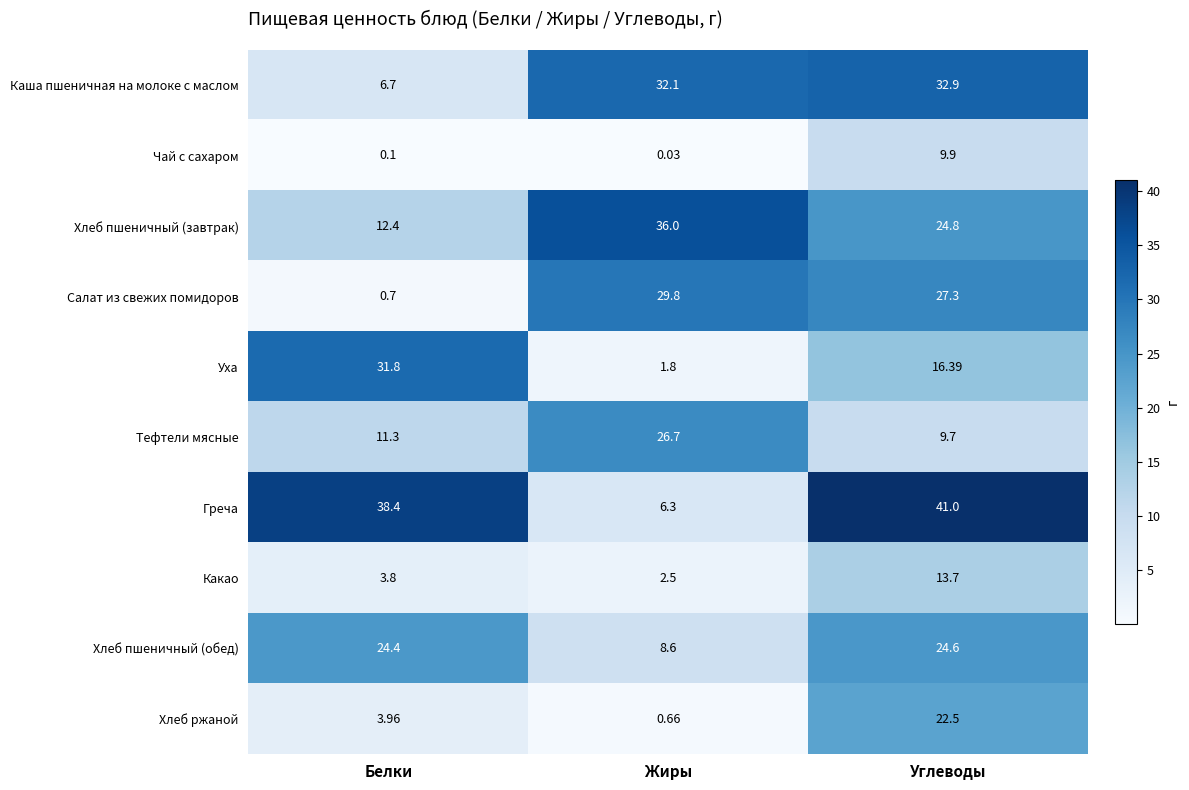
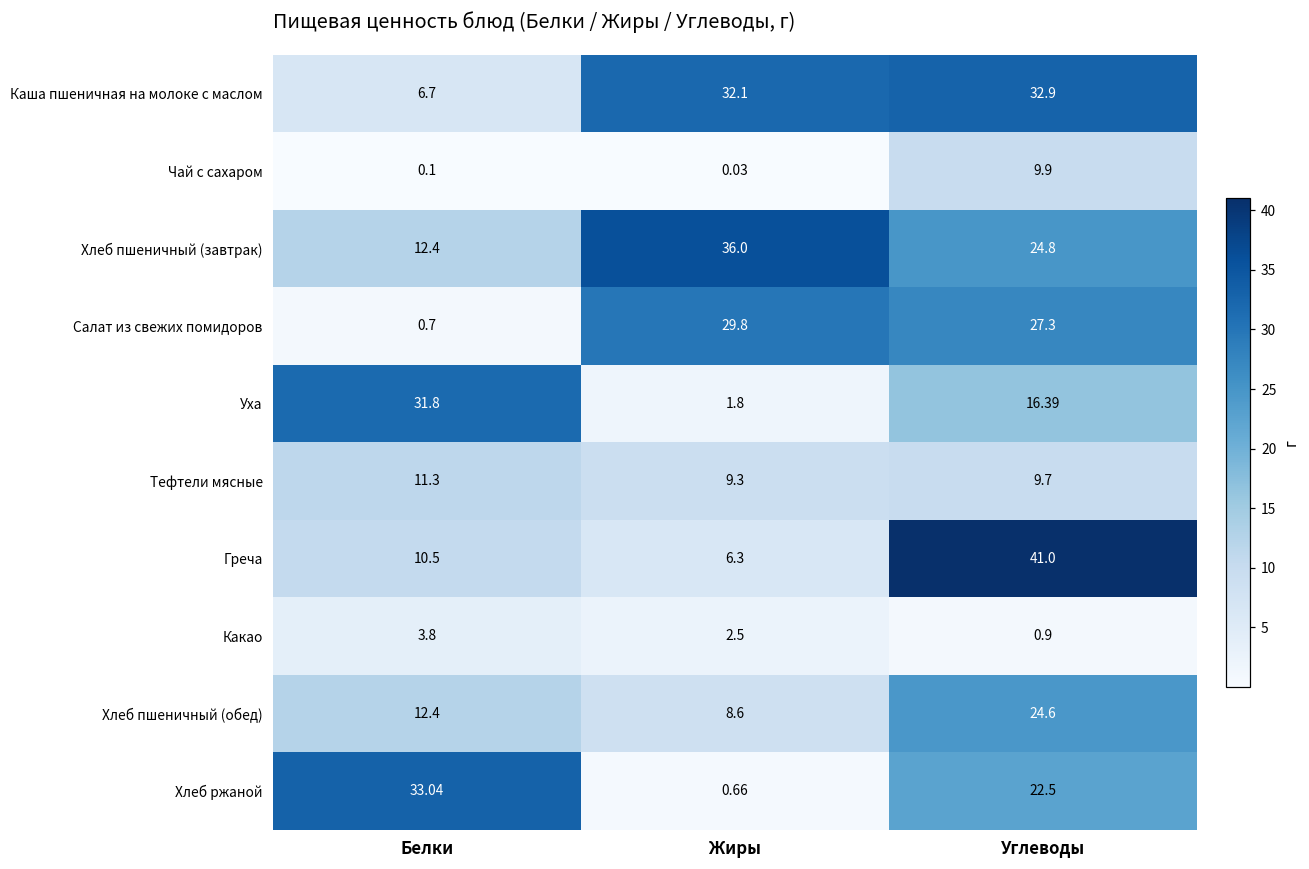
  {
    "Каша пшеничная на молоке с маслом": {
      "Белки": 6.7,
      "Жиры": 32.1,
      "Углеводы": 32.9
    },
    "Чай с сахаром": {
      "Белки": 0.1,
      "Жиры": 0.03,
      "Углеводы": 9.9
    },
    "Хлеб пшеничный (завтрак)": {
      "Белки": 12.4,
      "Жиры": 36.0,
      "Углеводы": 24.8
    },
    "Салат из свежих помидоров": {
      "Белки": 0.7,
      "Жиры": 29.8,
      "Углеводы": 27.3
    },
    "Уха": {
      "Белки": 31.8,
      "Жиры": 1.8,
      "Углеводы": 16.39
    },
    "Тефтели мясные": {
      "Белки": 11.3,
-     "Жиры": 26.7,
+     "Жиры": 9.3,
      "Углеводы": 9.7
    },
    "Греча": {
-     "Белки": 38.4,
+     "Белки": 10.5,
      "Жиры": 6.3,
      "Углеводы": 41.0
    },
    "Какао": {
      "Белки": 3.8,
      "Жиры": 2.5,
-     "Углеводы": 13.7
+     "Углеводы": 0.9
    },
    "Хлеб пшеничный (обед)": {
-     "Белки": 24.4,
+     "Белки": 12.4,
      "Жиры": 8.6,
      "Углеводы": 24.6
    },
    "Хлеб ржаной": {
-     "Белки": 3.96,
+     "Белки": 33.04,
      "Жиры": 0.66,
      "Углеводы": 22.5
    }
  }
